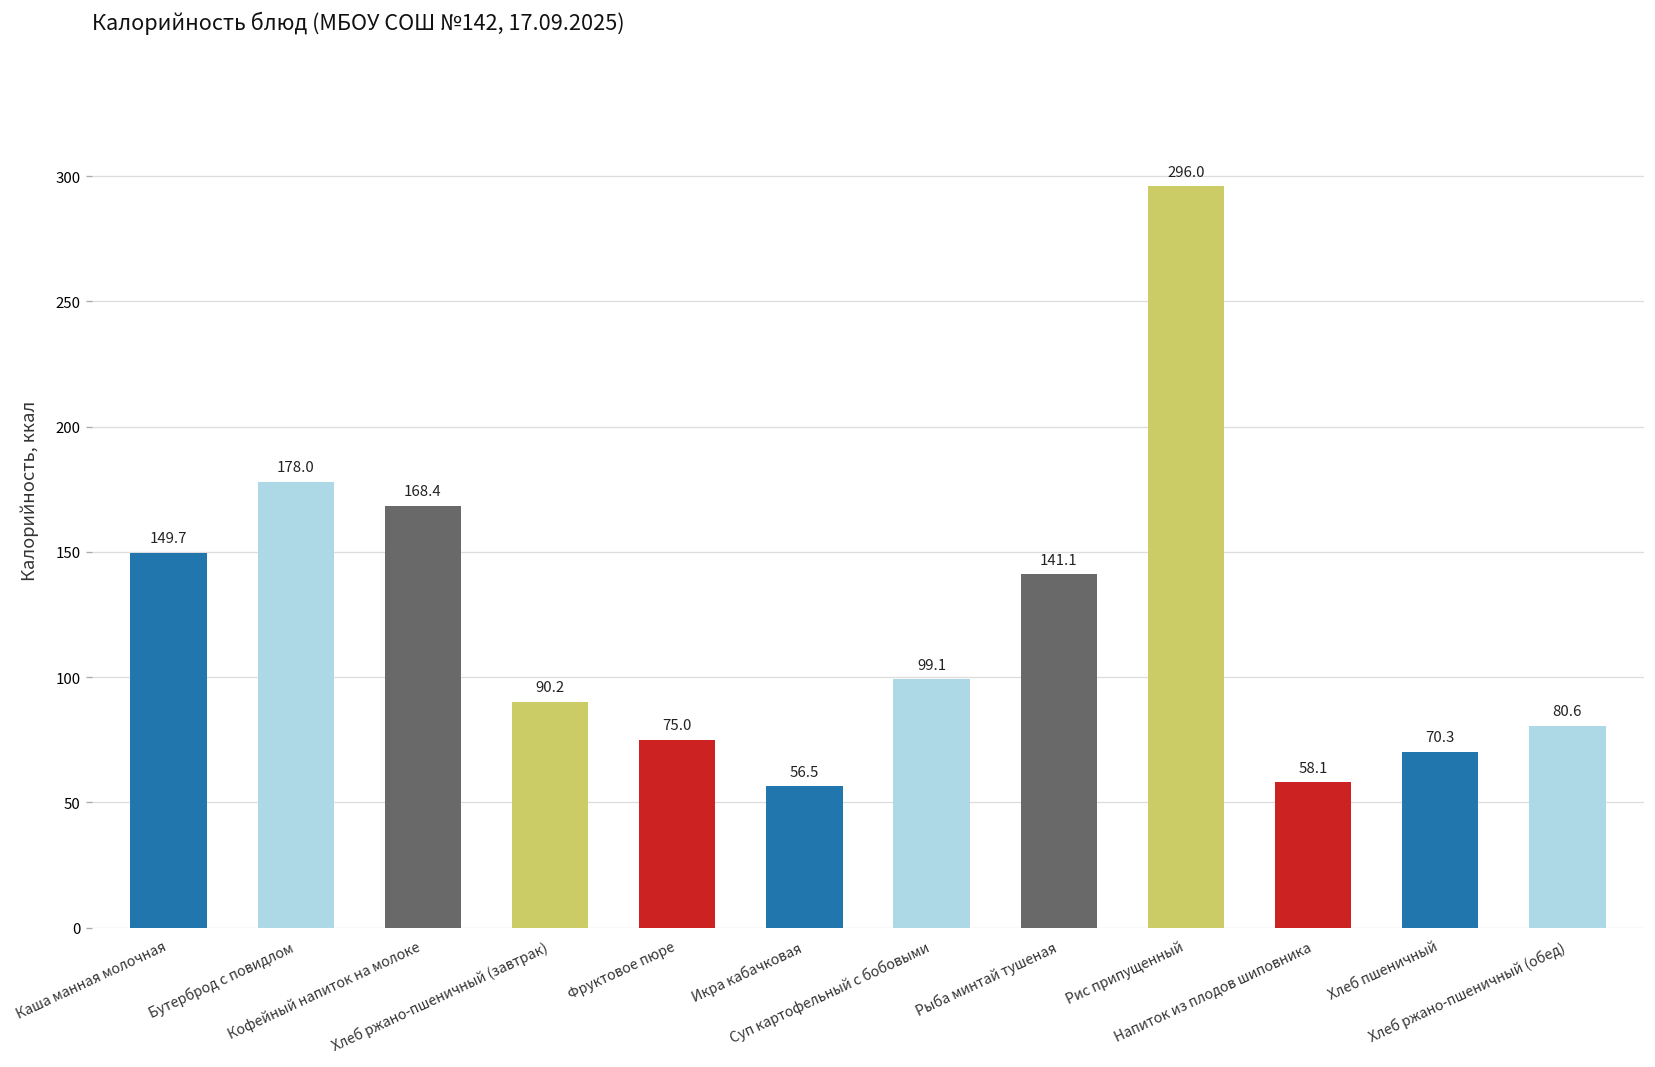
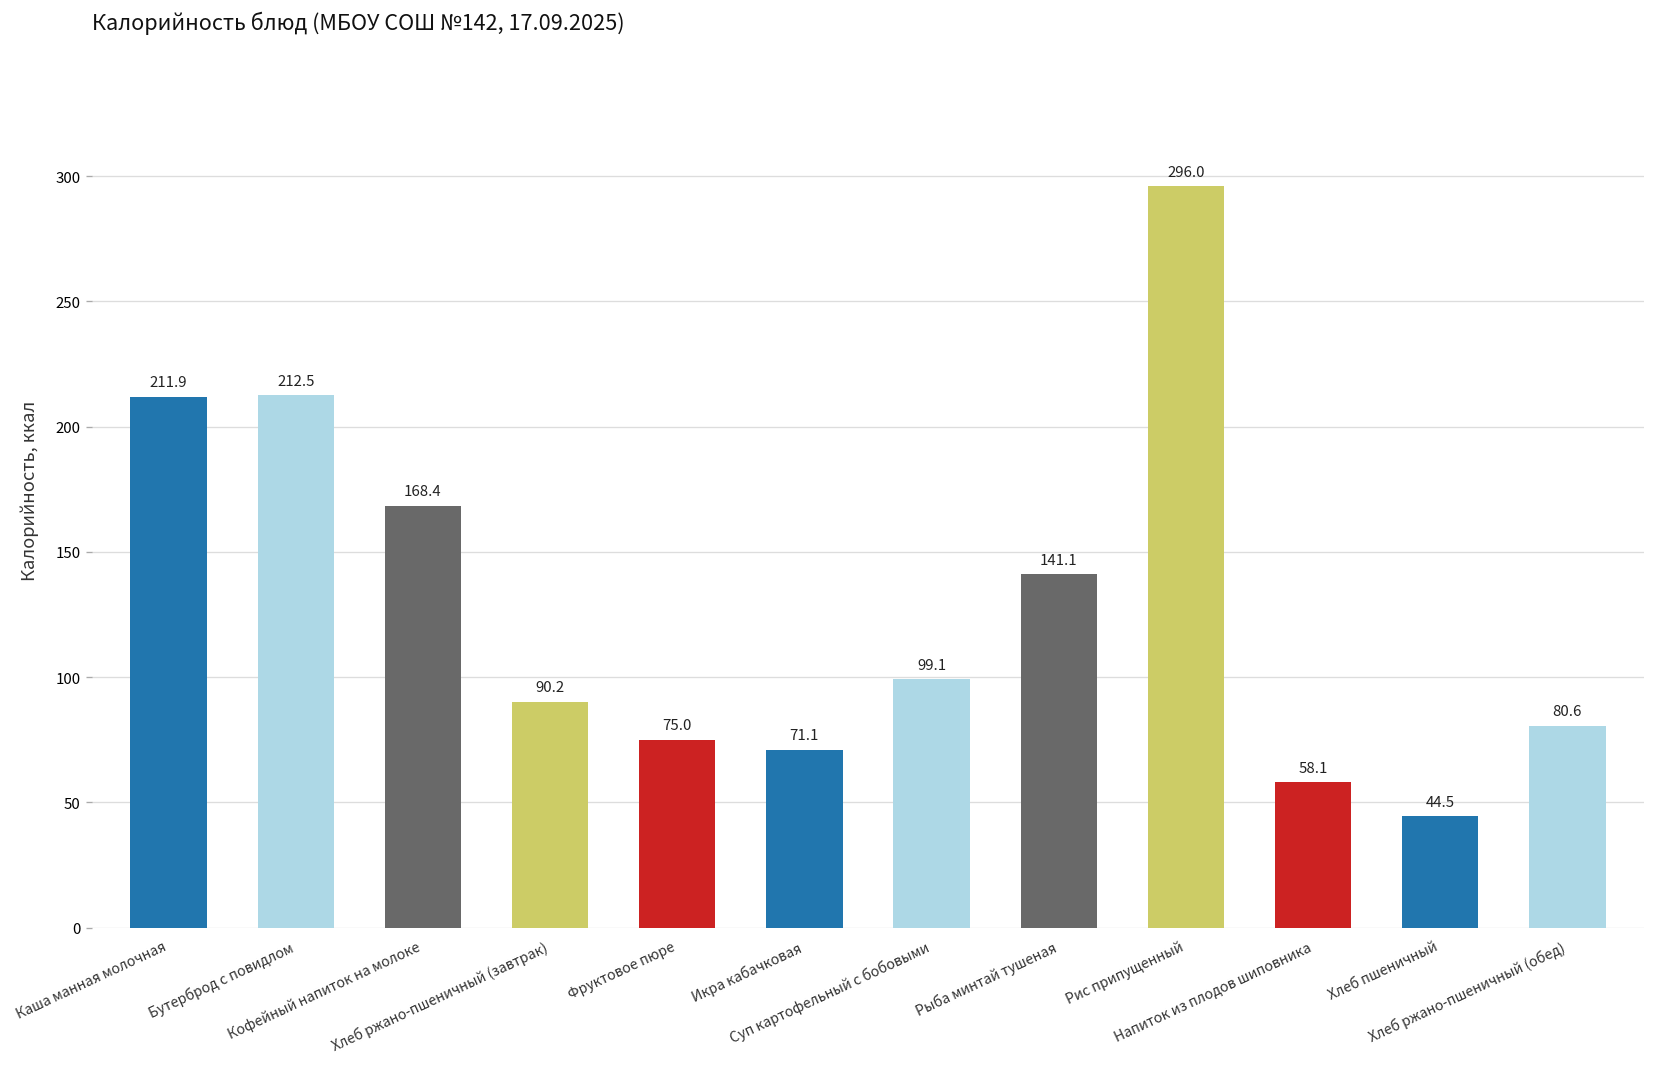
  {
-   "Каша манная молочная": 149.7,
-   "Бутерброд с повидлом": 178.0,
+   "Каша манная молочная": 211.9,
+   "Бутерброд с повидлом": 212.5,
    "Кофейный напиток на молоке": 168.4,
    "Хлеб ржано-пшеничный (завтрак)": 90.2,
    "Фруктовое пюре": 75.0,
-   "Икра кабачковая": 56.5,
+   "Икра кабачковая": 71.1,
    "Суп картофельный с бобовыми": 99.1,
    "Рыба минтай тушеная": 141.1,
    "Рис припущенный": 296.0,
    "Напиток из плодов шиповника": 58.1,
-   "Хлеб пшеничный": 70.3,
+   "Хлеб пшеничный": 44.5,
    "Хлеб ржано-пшеничный (обед)": 80.6
  }
